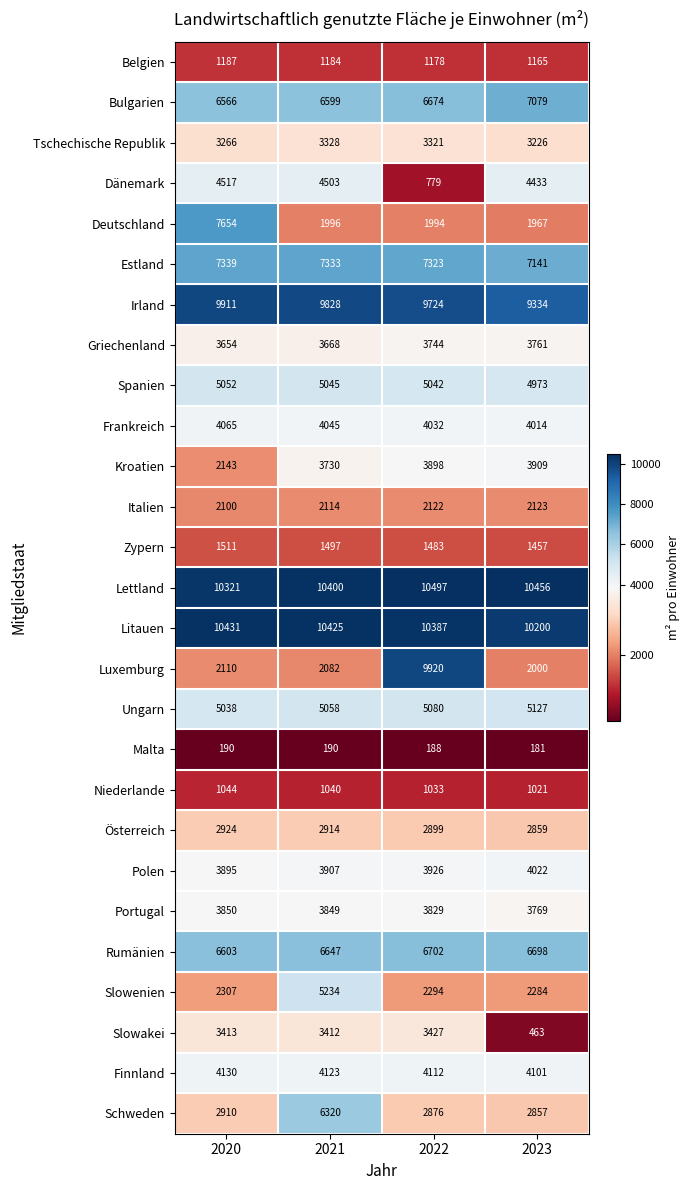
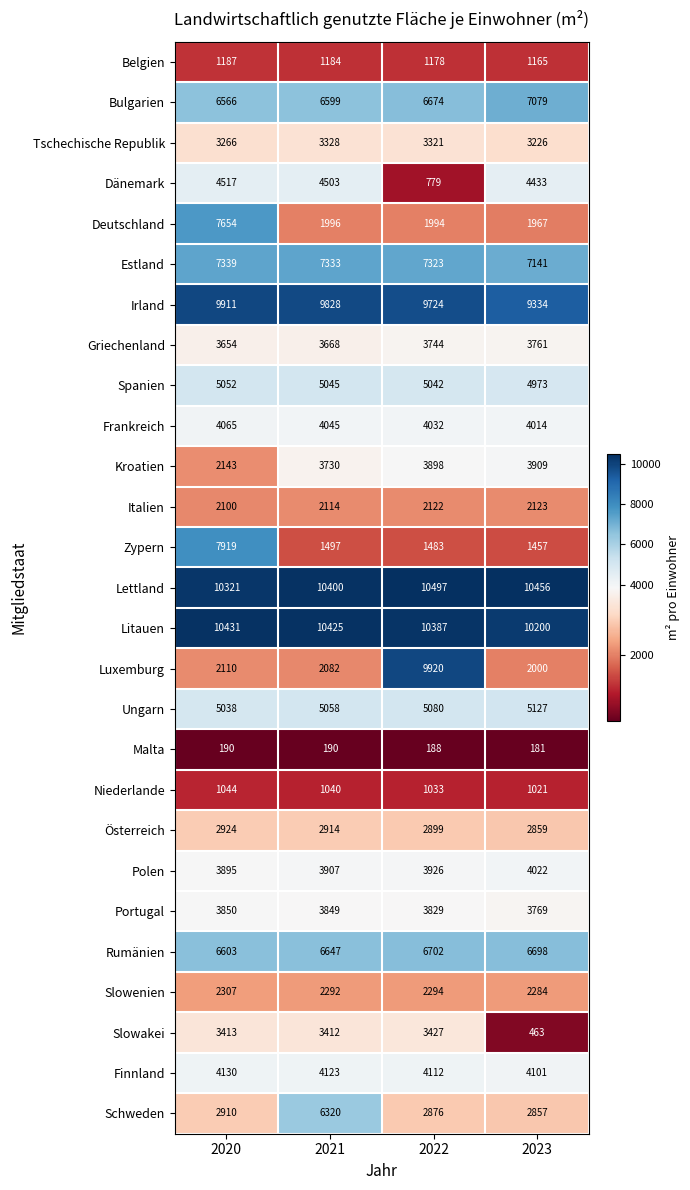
  {
    "Belgien": {
      "2020": 1187,
      "2021": 1184,
      "2022": 1178,
      "2023": 1165
    },
    "Bulgarien": {
      "2020": 6566,
      "2021": 6599,
      "2022": 6674,
      "2023": 7079
    },
    "Tschechische Republik": {
      "2020": 3266,
      "2021": 3328,
      "2022": 3321,
      "2023": 3226
    },
    "Dänemark": {
      "2020": 4517,
      "2021": 4503,
      "2022": 779,
      "2023": 4433
    },
    "Deutschland": {
      "2020": 7654,
      "2021": 1996,
      "2022": 1994,
      "2023": 1967
    },
    "Estland": {
      "2020": 7339,
      "2021": 7333,
      "2022": 7323,
      "2023": 7141
    },
    "Irland": {
      "2020": 9911,
      "2021": 9828,
      "2022": 9724,
      "2023": 9334
    },
    "Griechenland": {
      "2020": 3654,
      "2021": 3668,
      "2022": 3744,
      "2023": 3761
    },
    "Spanien": {
      "2020": 5052,
      "2021": 5045,
      "2022": 5042,
      "2023": 4973
    },
    "Frankreich": {
      "2020": 4065,
      "2021": 4045,
      "2022": 4032,
      "2023": 4014
    },
    "Kroatien": {
      "2020": 2143,
      "2021": 3730,
      "2022": 3898,
      "2023": 3909
    },
    "Italien": {
      "2020": 2100,
      "2021": 2114,
      "2022": 2122,
      "2023": 2123
    },
    "Zypern": {
-     "2020": 1511,
+     "2020": 7919,
      "2021": 1497,
      "2022": 1483,
      "2023": 1457
    },
    "Lettland": {
      "2020": 10321,
      "2021": 10400,
      "2022": 10497,
      "2023": 10456
    },
    "Litauen": {
      "2020": 10431,
      "2021": 10425,
      "2022": 10387,
      "2023": 10200
    },
    "Luxemburg": {
      "2020": 2110,
      "2021": 2082,
      "2022": 9920,
      "2023": 2000
    },
    "Ungarn": {
      "2020": 5038,
      "2021": 5058,
      "2022": 5080,
      "2023": 5127
    },
    "Malta": {
      "2020": 190,
      "2021": 190,
      "2022": 188,
      "2023": 181
    },
    "Niederlande": {
      "2020": 1044,
      "2021": 1040,
      "2022": 1033,
      "2023": 1021
    },
    "Österreich": {
      "2020": 2924,
      "2021": 2914,
      "2022": 2899,
      "2023": 2859
    },
    "Polen": {
      "2020": 3895,
      "2021": 3907,
      "2022": 3926,
      "2023": 4022
    },
    "Portugal": {
      "2020": 3850,
      "2021": 3849,
      "2022": 3829,
      "2023": 3769
    },
    "Rumänien": {
      "2020": 6603,
      "2021": 6647,
      "2022": 6702,
      "2023": 6698
    },
    "Slowenien": {
      "2020": 2307,
-     "2021": 5234,
+     "2021": 2292,
      "2022": 2294,
      "2023": 2284
    },
    "Slowakei": {
      "2020": 3413,
      "2021": 3412,
      "2022": 3427,
      "2023": 463
    },
    "Finnland": {
      "2020": 4130,
      "2021": 4123,
      "2022": 4112,
      "2023": 4101
    },
    "Schweden": {
      "2020": 2910,
      "2021": 6320,
      "2022": 2876,
      "2023": 2857
    }
  }
